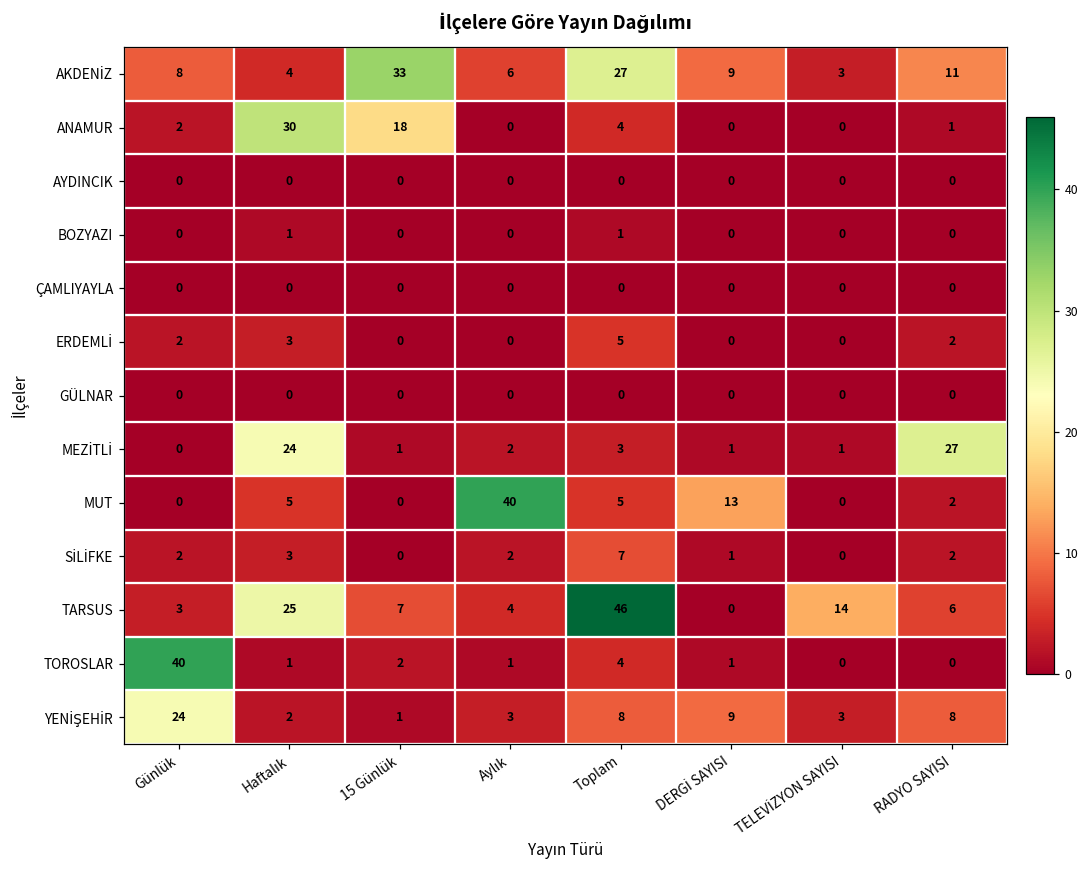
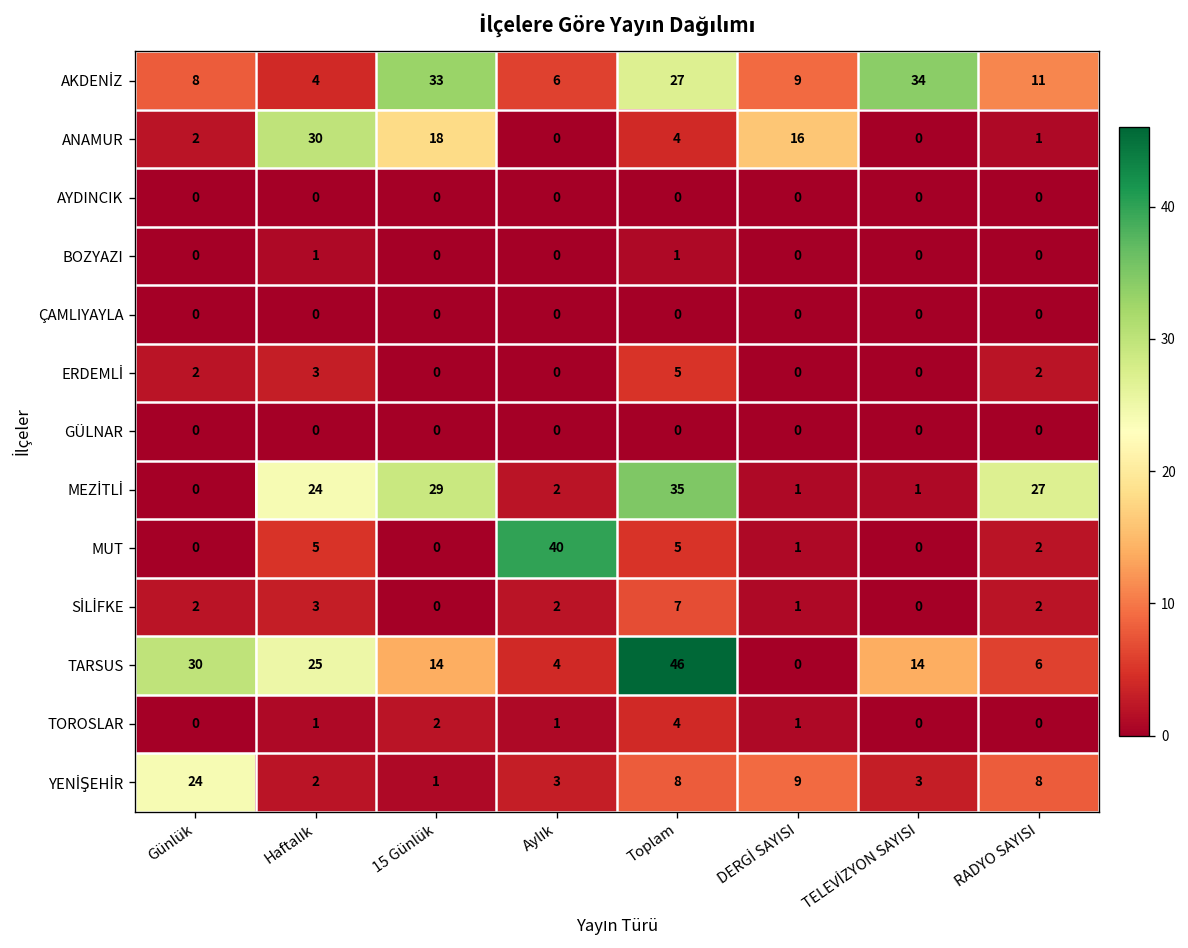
  {
    "AKDENİZ": {
      "Günlük": 8,
      "Haftalık": 4,
      "15 Günlük": 33,
      "Aylık": 6,
      "Toplam": 27,
      "DERGİ SAYISI": 9,
-     "TELEVİZYON SAYISI": 3,
+     "TELEVİZYON SAYISI": 34,
      "RADYO SAYISI": 11
    },
    "ANAMUR": {
      "Günlük": 2,
      "Haftalık": 30,
      "15 Günlük": 18,
      "Aylık": 0,
      "Toplam": 4,
-     "DERGİ SAYISI": 0,
+     "DERGİ SAYISI": 16,
      "TELEVİZYON SAYISI": 0,
      "RADYO SAYISI": 1
    },
    "AYDINCIK": {
      "Günlük": 0,
      "Haftalık": 0,
      "15 Günlük": 0,
      "Aylık": 0,
      "Toplam": 0,
      "DERGİ SAYISI": 0,
      "TELEVİZYON SAYISI": 0,
      "RADYO SAYISI": 0
    },
    "BOZYAZI": {
      "Günlük": 0,
      "Haftalık": 1,
      "15 Günlük": 0,
      "Aylık": 0,
      "Toplam": 1,
      "DERGİ SAYISI": 0,
      "TELEVİZYON SAYISI": 0,
      "RADYO SAYISI": 0
    },
    "ÇAMLIYAYLA": {
      "Günlük": 0,
      "Haftalık": 0,
      "15 Günlük": 0,
      "Aylık": 0,
      "Toplam": 0,
      "DERGİ SAYISI": 0,
      "TELEVİZYON SAYISI": 0,
      "RADYO SAYISI": 0
    },
    "ERDEMLİ": {
      "Günlük": 2,
      "Haftalık": 3,
      "15 Günlük": 0,
      "Aylık": 0,
      "Toplam": 5,
      "DERGİ SAYISI": 0,
      "TELEVİZYON SAYISI": 0,
      "RADYO SAYISI": 2
    },
    "GÜLNAR": {
      "Günlük": 0,
      "Haftalık": 0,
      "15 Günlük": 0,
      "Aylık": 0,
      "Toplam": 0,
      "DERGİ SAYISI": 0,
      "TELEVİZYON SAYISI": 0,
      "RADYO SAYISI": 0
    },
    "MEZİTLİ": {
      "Günlük": 0,
      "Haftalık": 24,
-     "15 Günlük": 1,
+     "15 Günlük": 29,
      "Aylık": 2,
-     "Toplam": 3,
+     "Toplam": 35,
      "DERGİ SAYISI": 1,
      "TELEVİZYON SAYISI": 1,
      "RADYO SAYISI": 27
    },
    "MUT": {
      "Günlük": 0,
      "Haftalık": 5,
      "15 Günlük": 0,
      "Aylık": 40,
      "Toplam": 5,
-     "DERGİ SAYISI": 13,
+     "DERGİ SAYISI": 1,
      "TELEVİZYON SAYISI": 0,
      "RADYO SAYISI": 2
    },
    "SİLİFKE": {
      "Günlük": 2,
      "Haftalık": 3,
      "15 Günlük": 0,
      "Aylık": 2,
      "Toplam": 7,
      "DERGİ SAYISI": 1,
      "TELEVİZYON SAYISI": 0,
      "RADYO SAYISI": 2
    },
    "TARSUS": {
-     "Günlük": 3,
+     "Günlük": 30,
      "Haftalık": 25,
-     "15 Günlük": 7,
+     "15 Günlük": 14,
      "Aylık": 4,
      "Toplam": 46,
      "DERGİ SAYISI": 0,
      "TELEVİZYON SAYISI": 14,
      "RADYO SAYISI": 6
    },
    "TOROSLAR": {
-     "Günlük": 40,
+     "Günlük": 0,
      "Haftalık": 1,
      "15 Günlük": 2,
      "Aylık": 1,
      "Toplam": 4,
      "DERGİ SAYISI": 1,
      "TELEVİZYON SAYISI": 0,
      "RADYO SAYISI": 0
    },
    "YENİŞEHİR": {
      "Günlük": 24,
      "Haftalık": 2,
      "15 Günlük": 1,
      "Aylık": 3,
      "Toplam": 8,
      "DERGİ SAYISI": 9,
      "TELEVİZYON SAYISI": 3,
      "RADYO SAYISI": 8
    }
  }
